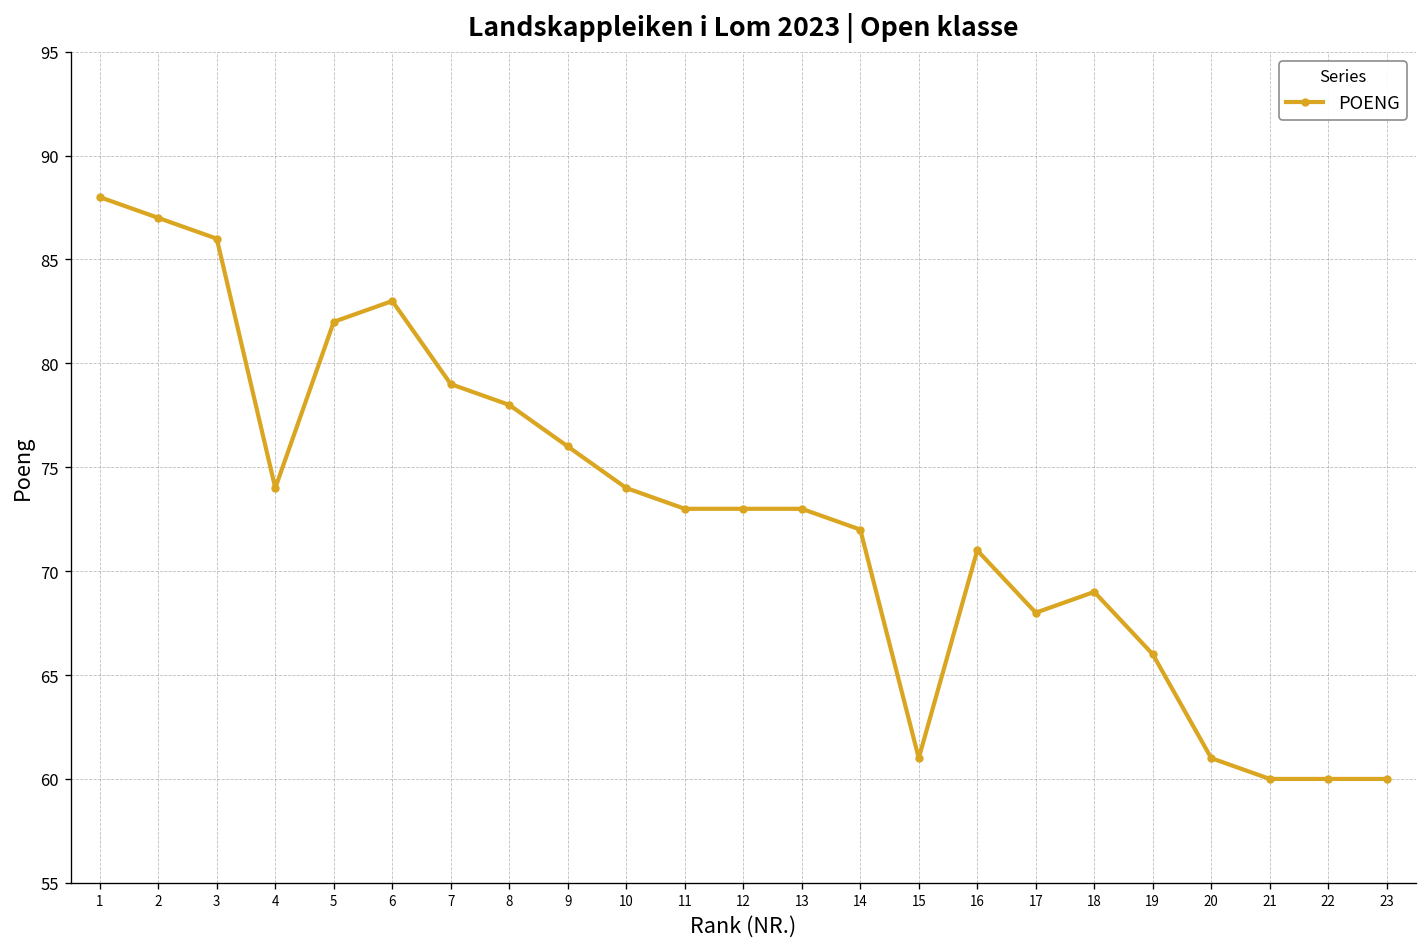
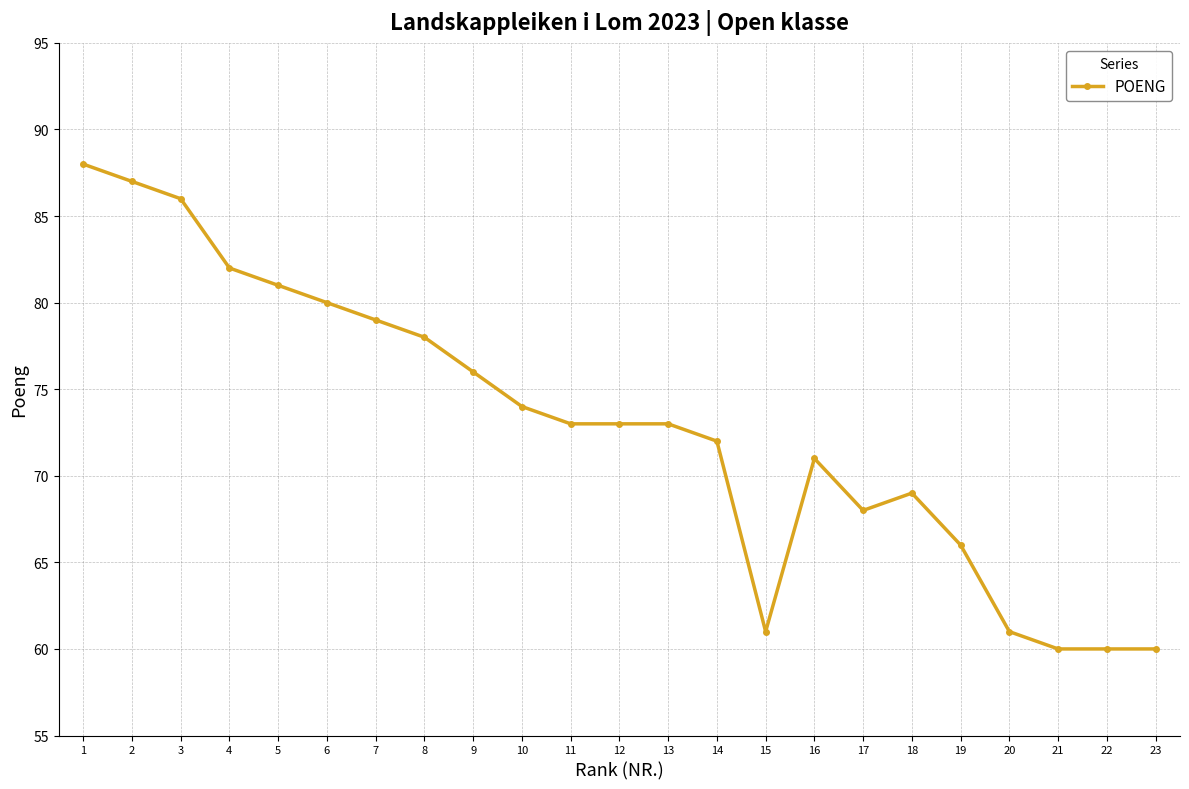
  {
    "1": 88,
    "2": 87,
    "3": 86,
-   "4": 74,
-   "5": 82,
-   "6": 83,
+   "4": 82,
+   "5": 81,
+   "6": 80,
    "7": 79,
    "8": 78,
    "9": 76,
    "10": 74,
    "11": 73,
    "12": 73,
    "13": 73,
    "14": 72,
    "15": 61,
    "16": 71,
    "17": 68,
    "18": 69,
    "19": 66,
    "20": 61,
    "21": 60,
    "22": 60,
    "23": 60
  }
